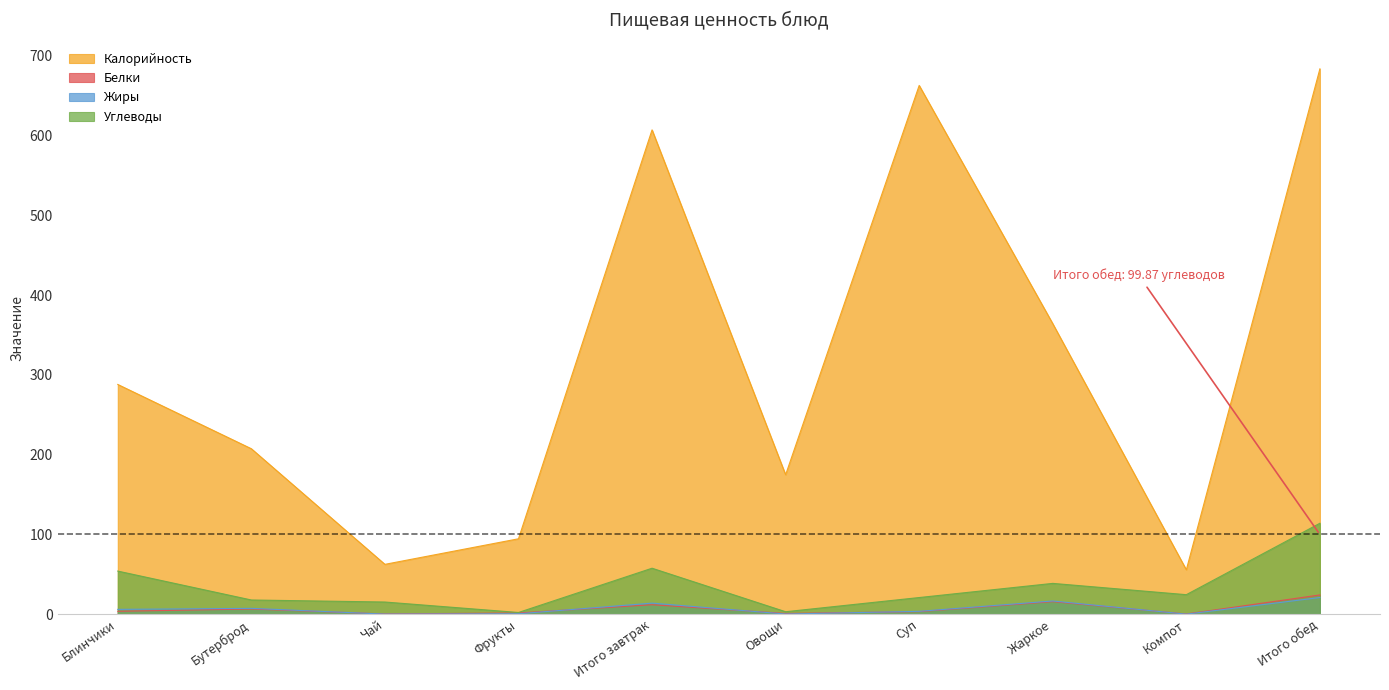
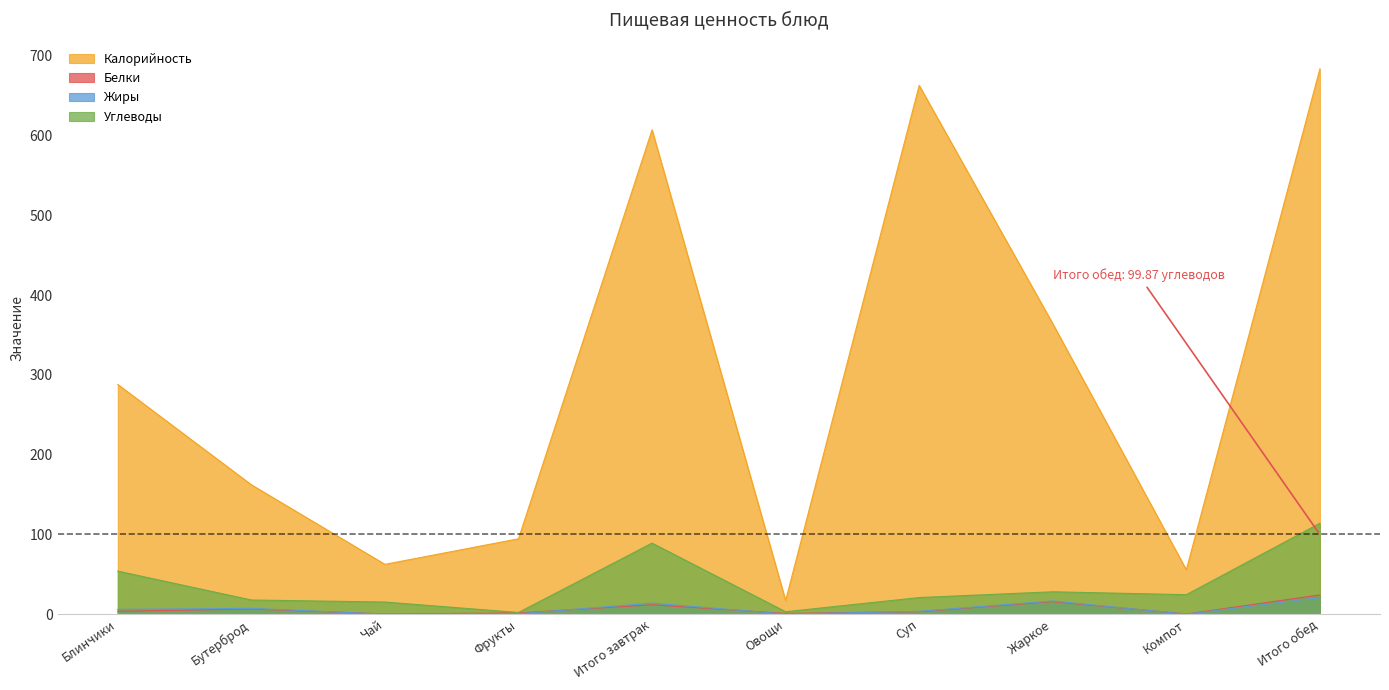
  {
    "Калорийность": {
      "Блинчики": 290,
-     "Бутерброд": 210,
+     "Бутерброд": 160,
      "Чай": 60,
      "Фрукты": 90,
      "Итого завтрак": 610,
-     "Овощи": 170,
+     "Овощи": 20,
      "Суп": 660,
      "Компот": 60,
      "Итого обед": 680
    },
    "Белки": {
      "Итого обед": 20
    },
    "Жиры": {
      "Итого обед": 20
    },
    "Углеводы": {
      "Блинчики": 50,
      "Бутерброд": 20,
      "Чай": 20,
-     "Итого завтрак": 60,
+     "Итого завтрак": 90,
      "Суп": 20,
-     "Жаркое": 40,
+     "Жаркое": 30,
      "Компот": 20,
      "Итого обед": 110
    }
  }
